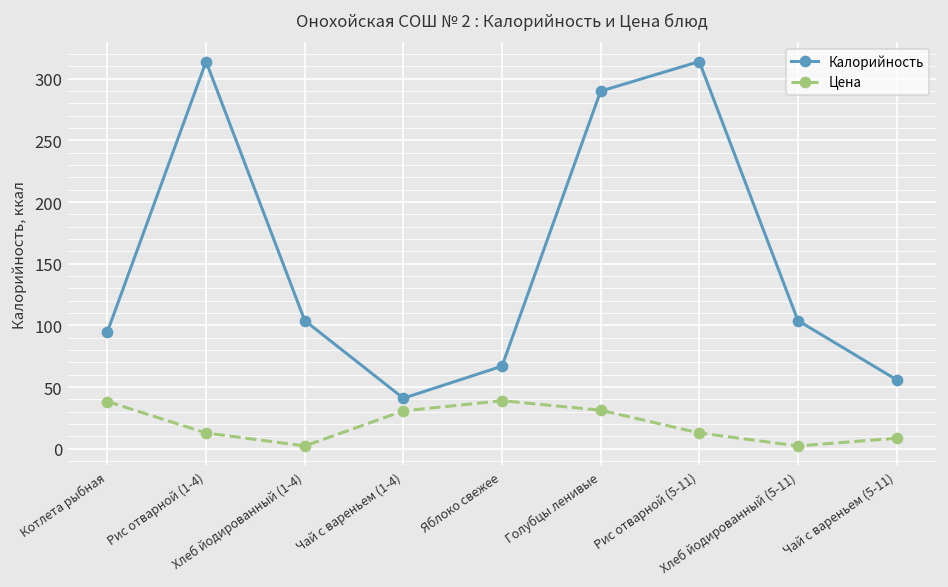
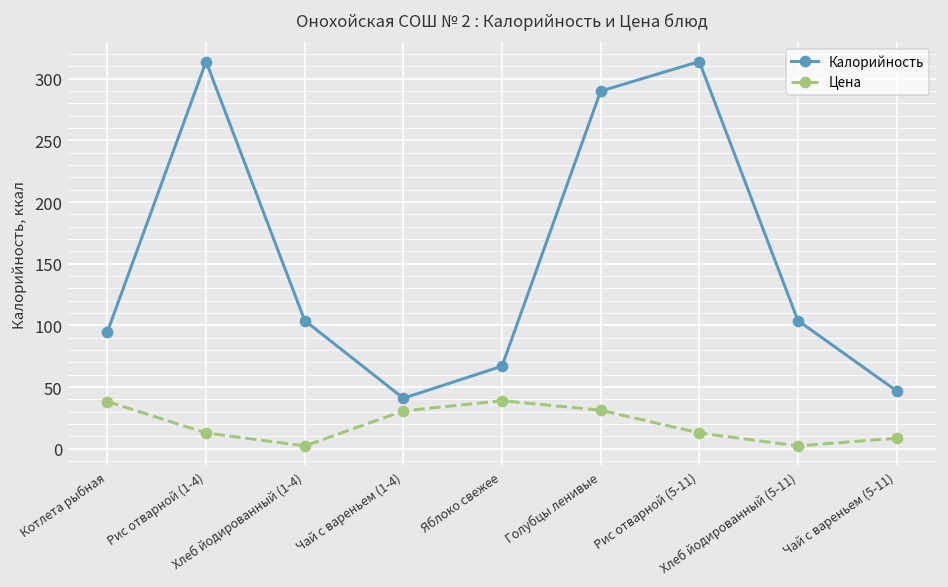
  {
    "Калорийность": {
      "Котлета рыбная": 95,
      "Рис отварной (1-4)": 314,
      "Хлеб йодированный (1-4)": 104,
      "Чай с вареньем (1-4)": 41,
      "Яблоко свежее": 67,
      "Голубцы ленивые": 290,
      "Рис отварной (5-11)": 314,
      "Хлеб йодированный (5-11)": 104,
-     "Чай с вареньем (5-11)": 56
+     "Чай с вареньем (5-11)": 47
    },
    "Цена": {
      "Котлета рыбная": 38,
      "Рис отварной (1-4)": 13,
      "Хлеб йодированный (1-4)": 2,
      "Чай с вареньем (1-4)": 31,
      "Яблоко свежее": 39,
      "Голубцы ленивые": 31,
      "Рис отварной (5-11)": 13,
      "Хлеб йодированный (5-11)": 2,
      "Чай с вареньем (5-11)": 9
    }
  }
